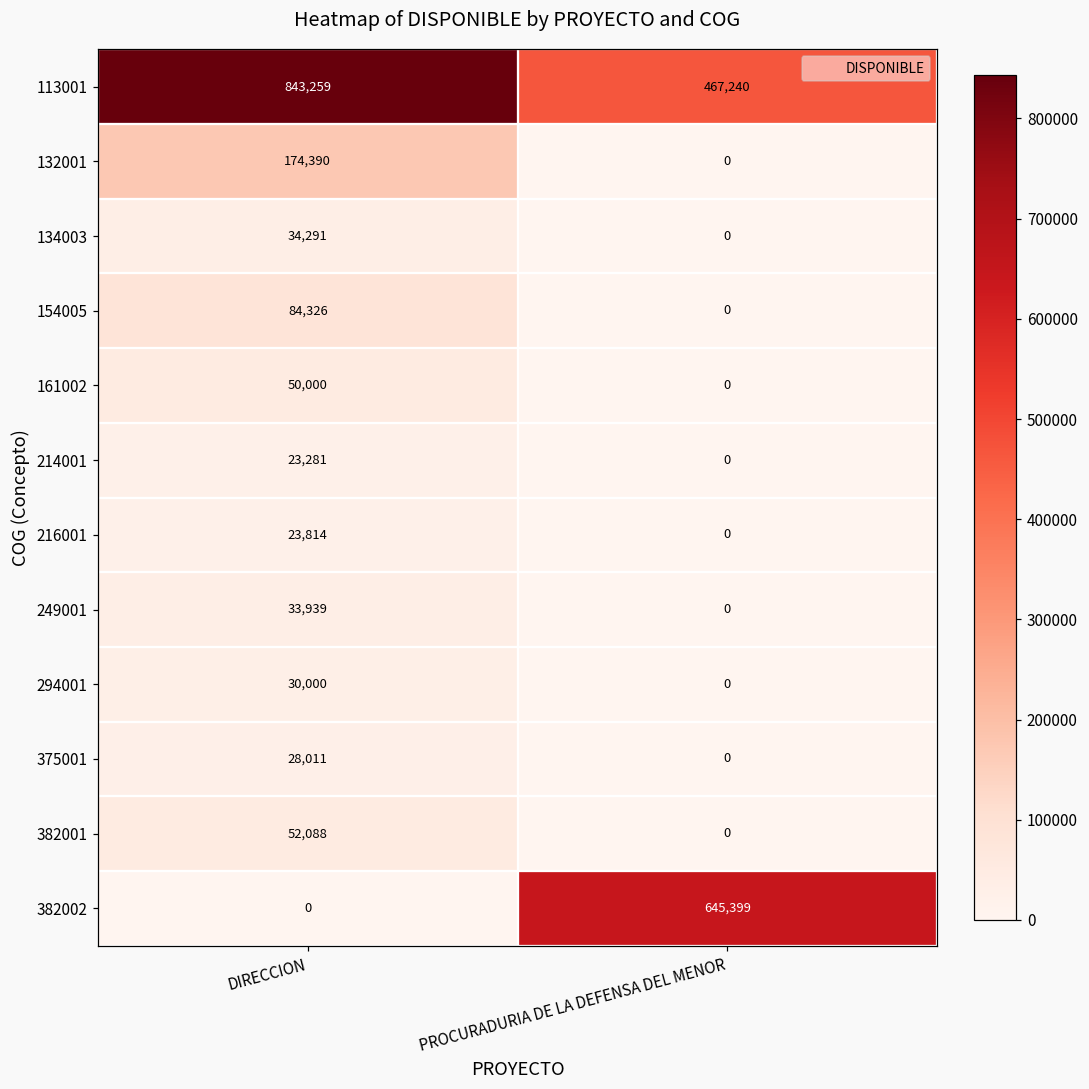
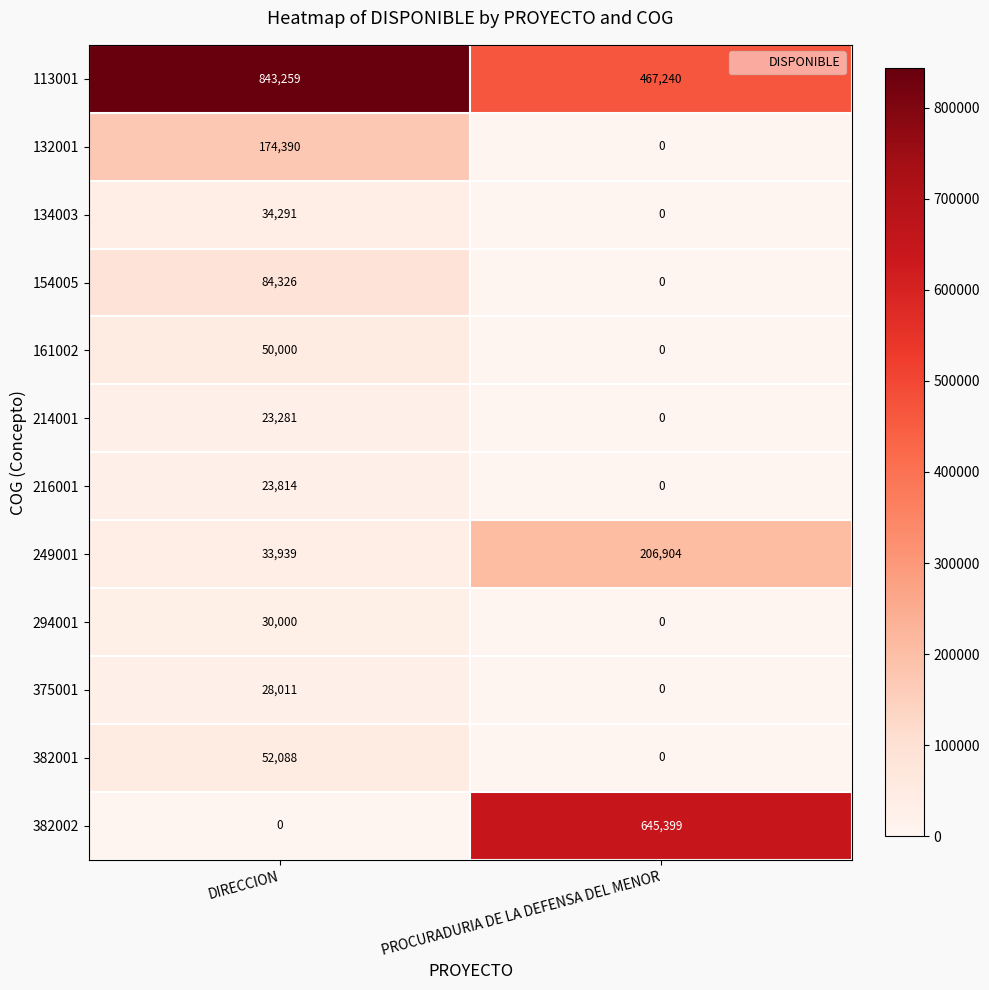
  {
    "113001": {
      "DIRECCION": "843,259",
      "PROCURADURIA DE LA DEFENSA DEL MENOR": "467,240"
    },
    "132001": {
      "DIRECCION": "174,390",
      "PROCURADURIA DE LA DEFENSA DEL MENOR": "0"
    },
    "134003": {
      "DIRECCION": "34,291",
      "PROCURADURIA DE LA DEFENSA DEL MENOR": "0"
    },
    "154005": {
      "DIRECCION": "84,326",
      "PROCURADURIA DE LA DEFENSA DEL MENOR": "0"
    },
    "161002": {
      "DIRECCION": "50,000",
      "PROCURADURIA DE LA DEFENSA DEL MENOR": "0"
    },
    "214001": {
      "DIRECCION": "23,281",
      "PROCURADURIA DE LA DEFENSA DEL MENOR": "0"
    },
    "216001": {
      "DIRECCION": "23,814",
      "PROCURADURIA DE LA DEFENSA DEL MENOR": "0"
    },
    "249001": {
      "DIRECCION": "33,939",
-     "PROCURADURIA DE LA DEFENSA DEL MENOR": "0"
+     "PROCURADURIA DE LA DEFENSA DEL MENOR": "206,904"
    },
    "294001": {
      "DIRECCION": "30,000",
      "PROCURADURIA DE LA DEFENSA DEL MENOR": "0"
    },
    "375001": {
      "DIRECCION": "28,011",
      "PROCURADURIA DE LA DEFENSA DEL MENOR": "0"
    },
    "382001": {
      "DIRECCION": "52,088",
      "PROCURADURIA DE LA DEFENSA DEL MENOR": "0"
    },
    "382002": {
      "DIRECCION": "0",
      "PROCURADURIA DE LA DEFENSA DEL MENOR": "645,399"
    }
  }
